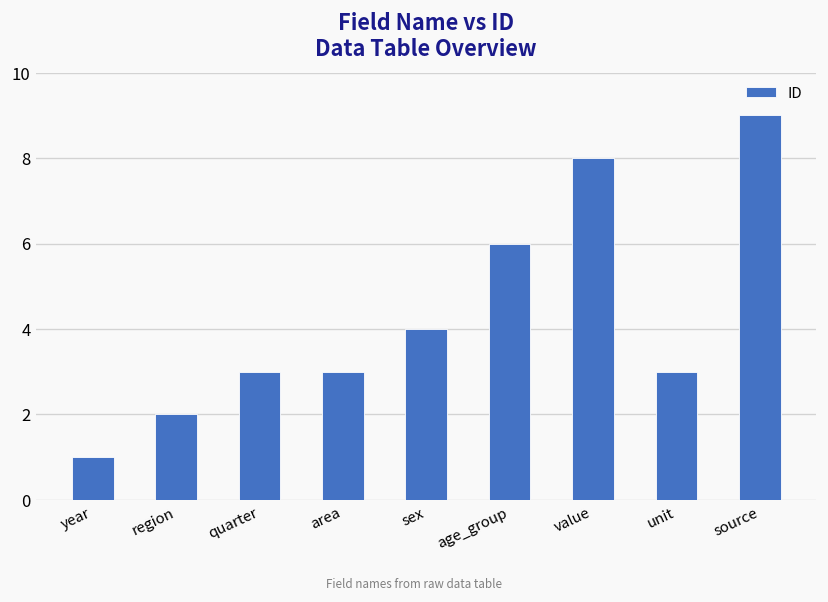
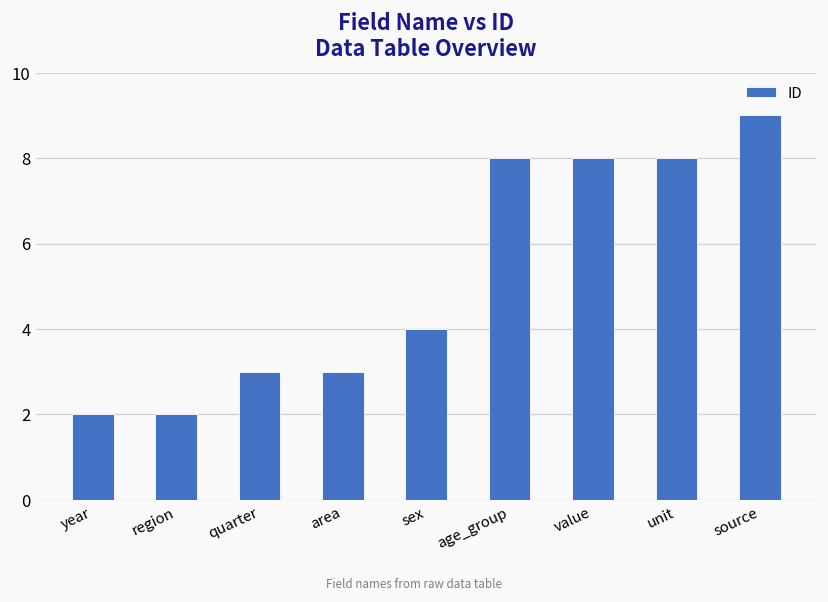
  {
-   "year": 1,
+   "year": 2,
    "region": 2,
    "quarter": 3,
    "area": 3,
    "sex": 4,
-   "age_group": 6,
+   "age_group": 8,
    "value": 8,
-   "unit": 3,
+   "unit": 8,
    "source": 9
  }
